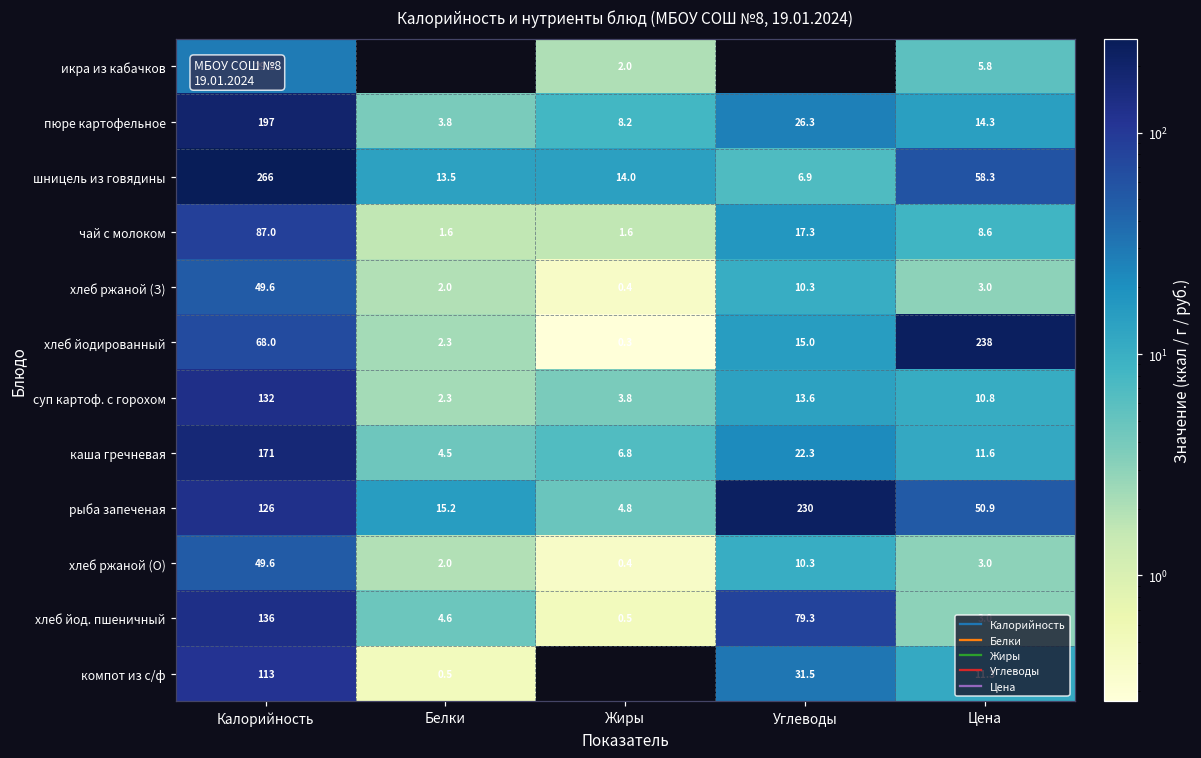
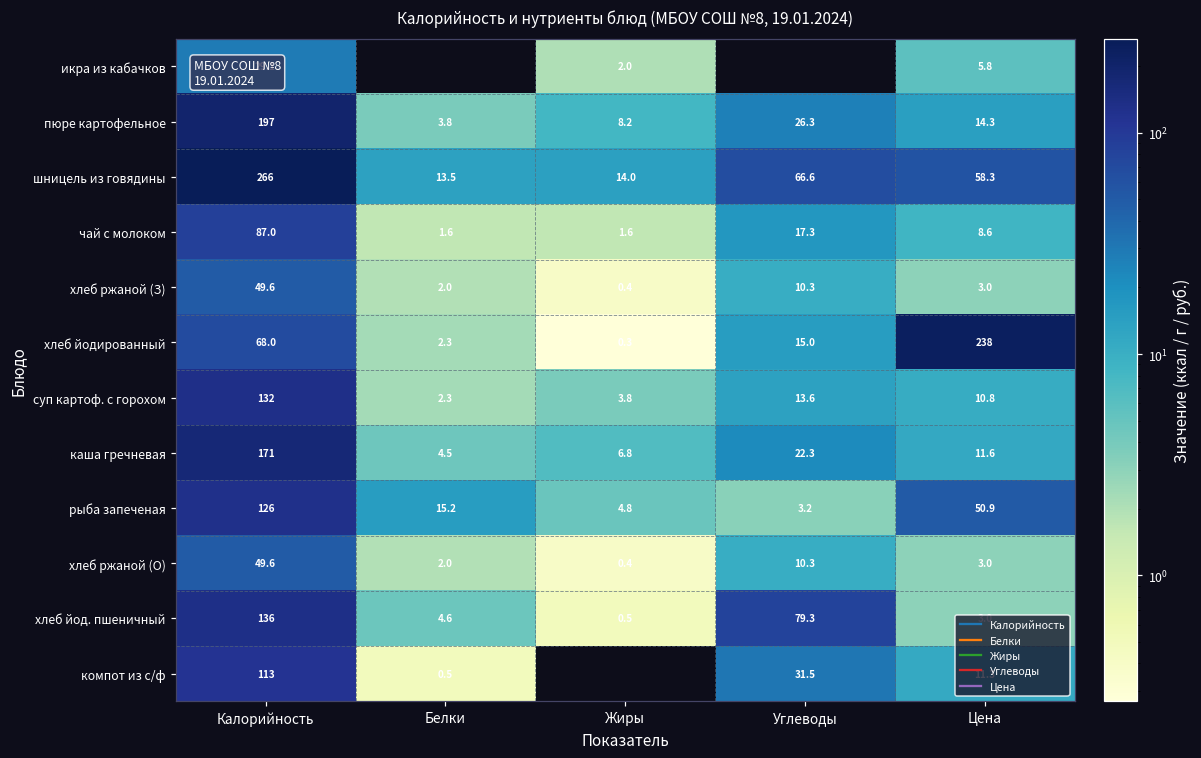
  {
    "икра из кабачков": {
      "Жиры": 2.0,
      "Цена": 5.8
    },
    "пюре картофельное": {
      "Калорийность": 197,
      "Белки": 3.8,
      "Жиры": 8.2,
      "Углеводы": 26.3,
      "Цена": 14.3
    },
    "шницель из говядины": {
      "Калорийность": 266,
      "Белки": 13.5,
      "Жиры": 14.0,
-     "Углеводы": 6.9,
+     "Углеводы": 66.6,
      "Цена": 58.3
    },
    "чай с молоком": {
      "Калорийность": 87.0,
      "Белки": 1.6,
      "Жиры": 1.6,
      "Углеводы": 17.3,
      "Цена": 8.6
    },
    "хлеб ржаной (З)": {
      "Калорийность": 49.6,
      "Белки": 2.0,
      "Жиры": 0.4,
      "Углеводы": 10.3,
      "Цена": 3.0
    },
    "хлеб йодированный": {
      "Калорийность": 68.0,
      "Белки": 2.3,
      "Углеводы": 15.0,
      "Цена": 238
    },
    "суп картоф. с горохом": {
      "Калорийность": 132,
      "Белки": 2.3,
      "Жиры": 3.8,
      "Углеводы": 13.6,
      "Цена": 10.8
    },
    "каша гречневая": {
      "Калорийность": 171,
      "Белки": 4.5,
      "Жиры": 6.8,
      "Углеводы": 22.3,
      "Цена": 11.6
    },
    "рыба запеченая": {
      "Калорийность": 126,
      "Белки": 15.2,
      "Жиры": 4.8,
-     "Углеводы": 230,
+     "Углеводы": 3.2,
      "Цена": 50.9
    },
    "хлеб ржаной (О)": {
      "Калорийность": 49.6,
      "Белки": 2.0,
      "Жиры": 0.4,
      "Углеводы": 10.3,
      "Цена": 3.0
    },
    "хлеб йод. пшеничный": {
      "Калорийность": 136,
      "Белки": 4.6,
      "Жиры": 0.5,
      "Углеводы": 79.3
    },
    "компот из с/ф": {
      "Калорийность": 113,
      "Белки": 0.5,
      "Углеводы": 31.5
    }
  }
